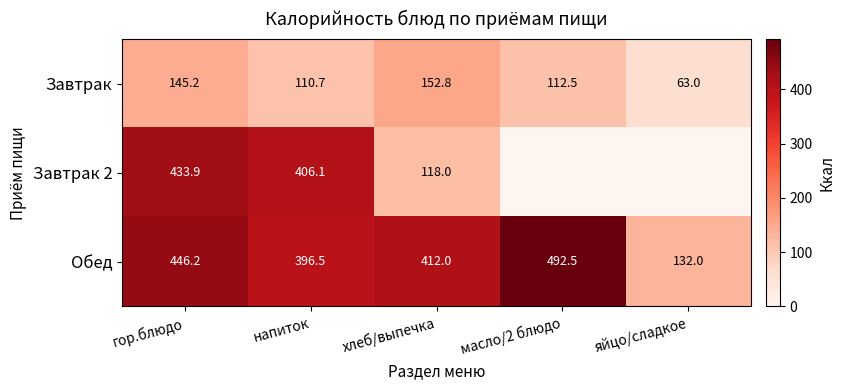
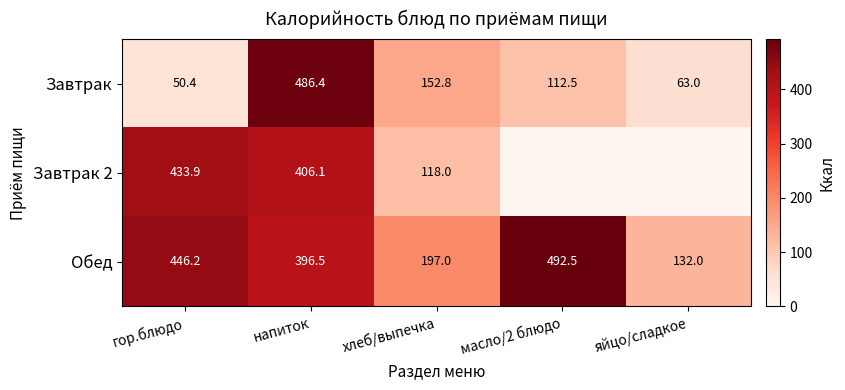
  {
    "Завтрак": {
-     "гор.блюдо": 145.2,
-     "напиток": 110.7,
+     "гор.блюдо": 50.4,
+     "напиток": 486.4,
      "хлеб/выпечка": 152.8,
      "масло/2 блюдо": 112.5,
      "яйцо/сладкое": 63.0
    },
    "Завтрак 2": {
      "гор.блюдо": 433.9,
      "напиток": 406.1,
      "хлеб/выпечка": 118.0
    },
    "Обед": {
      "гор.блюдо": 446.2,
      "напиток": 396.5,
-     "хлеб/выпечка": 412.0,
+     "хлеб/выпечка": 197.0,
      "масло/2 блюдо": 492.5,
      "яйцо/сладкое": 132.0
    }
  }
